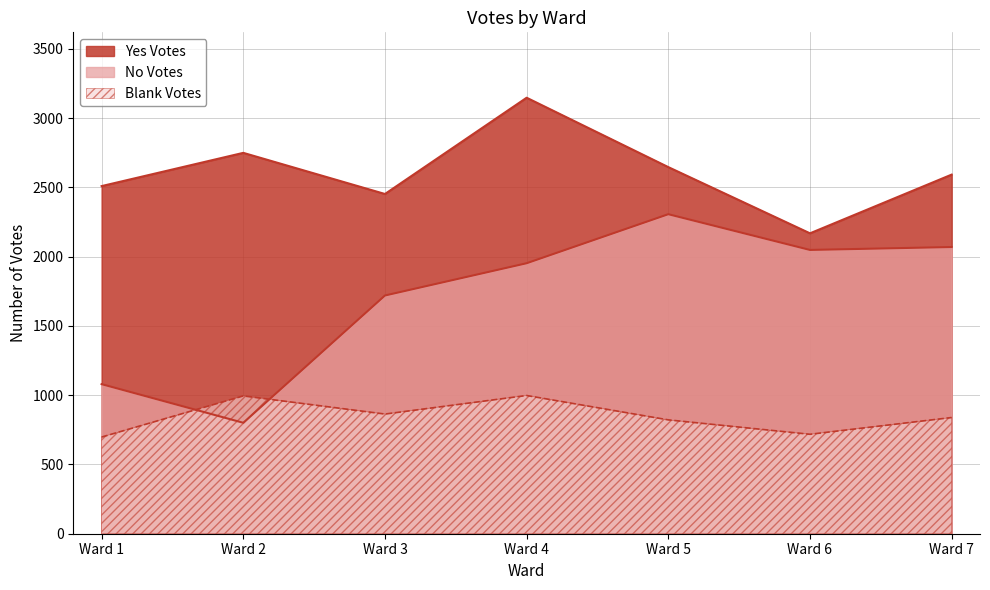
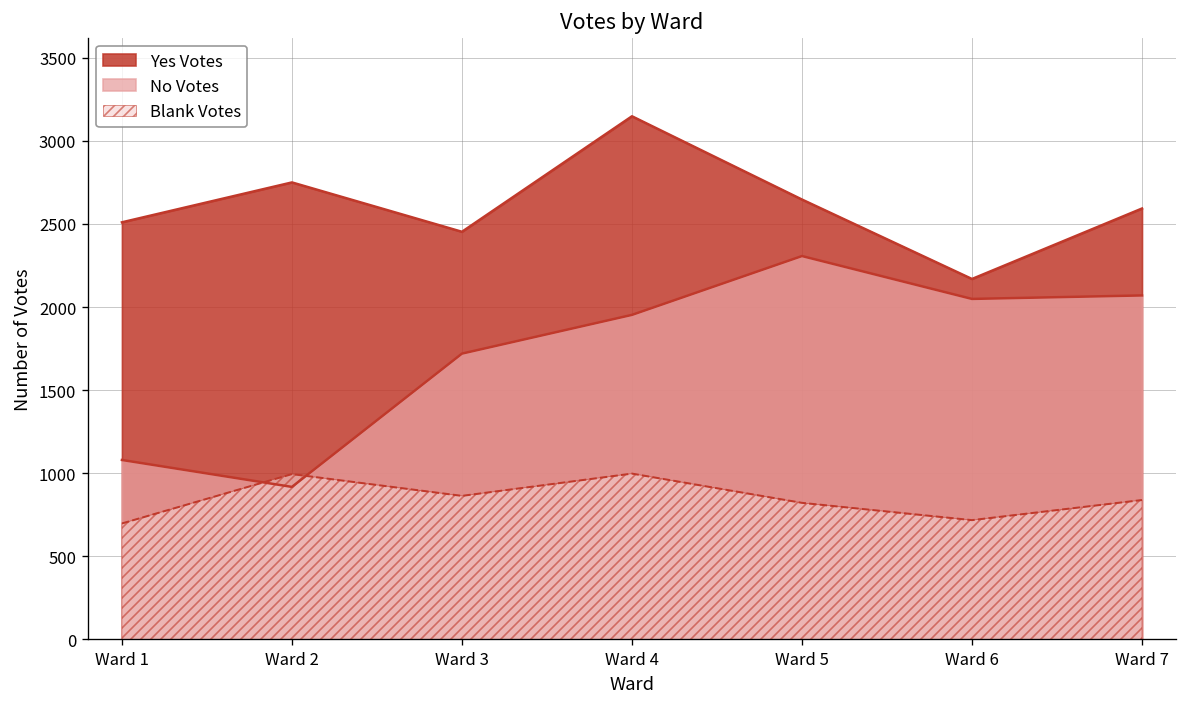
  {
    "Yes Votes": {
      "Ward 1": 2510,
      "Ward 2": 2750,
      "Ward 3": 2450,
      "Ward 4": 3150,
      "Ward 5": 2650,
      "Ward 6": 2170,
      "Ward 7": 2590
    },
    "No Votes": {
      "Ward 1": 1080,
-     "Ward 2": 800,
+     "Ward 2": 920,
      "Ward 3": 1720,
      "Ward 4": 1950,
      "Ward 5": 2310,
      "Ward 6": 2050,
      "Ward 7": 2070
    },
    "Blank Votes": {
      "Ward 1": 700,
      "Ward 2": 1000,
      "Ward 3": 860,
      "Ward 4": 1000,
      "Ward 5": 820,
      "Ward 6": 720,
      "Ward 7": 840
    }
  }
